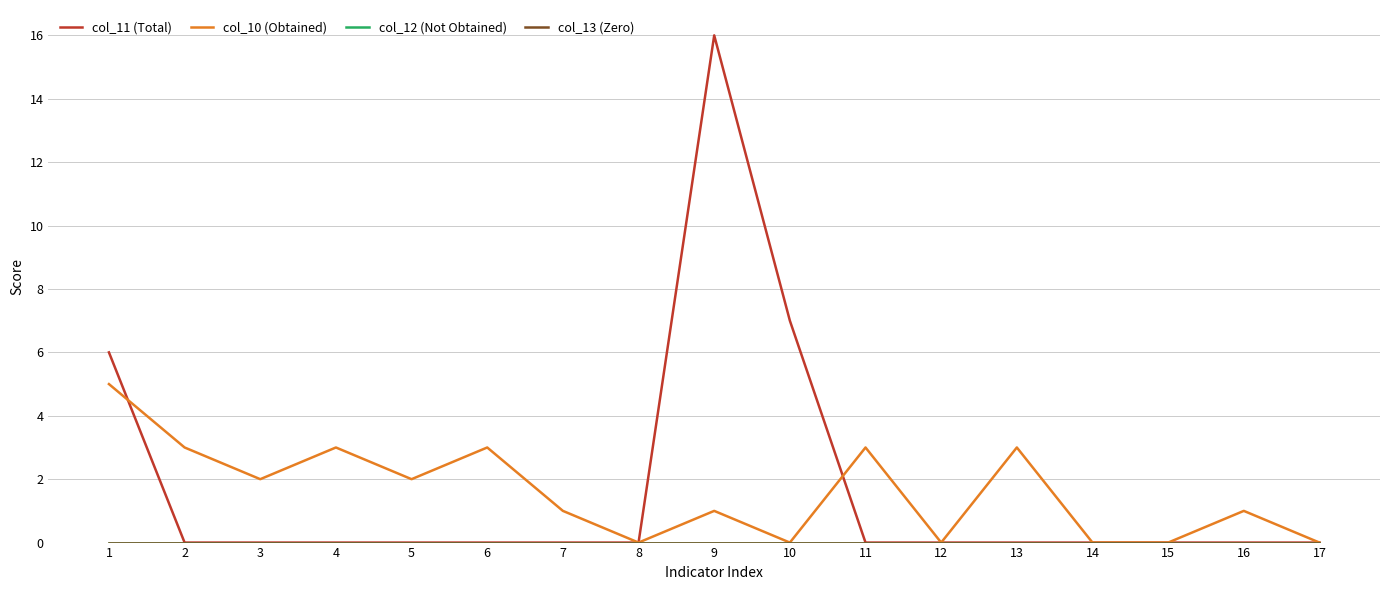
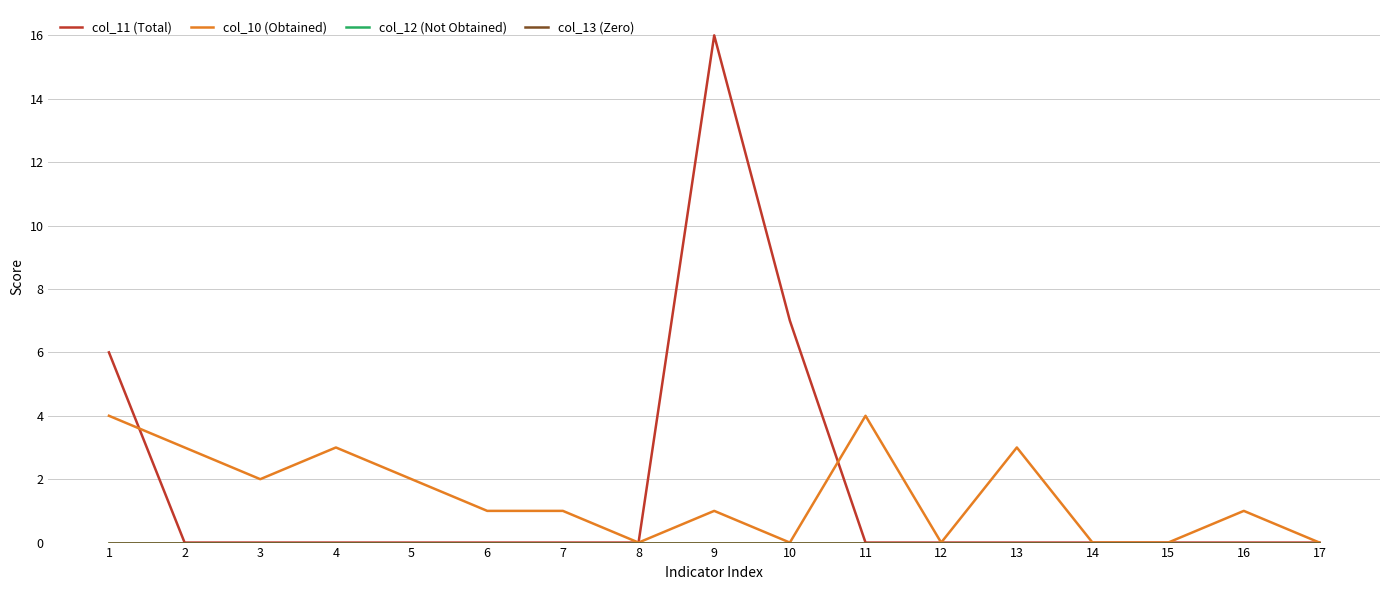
  {
    "col_11 (Total)": {
      "1": 6,
      "9": 16,
      "10": 7
    },
    "col_10 (Obtained)": {
-     "1": 5,
+     "1": 4,
      "2": 3,
      "3": 2,
      "4": 3,
      "5": 2,
-     "6": 3,
+     "6": 1,
      "7": 1,
      "9": 1,
-     "11": 3,
+     "11": 4,
      "13": 3,
      "16": 1
    },
    "col_13 (Zero)": {
      "1": 0,
      "9": 0
    }
  }
